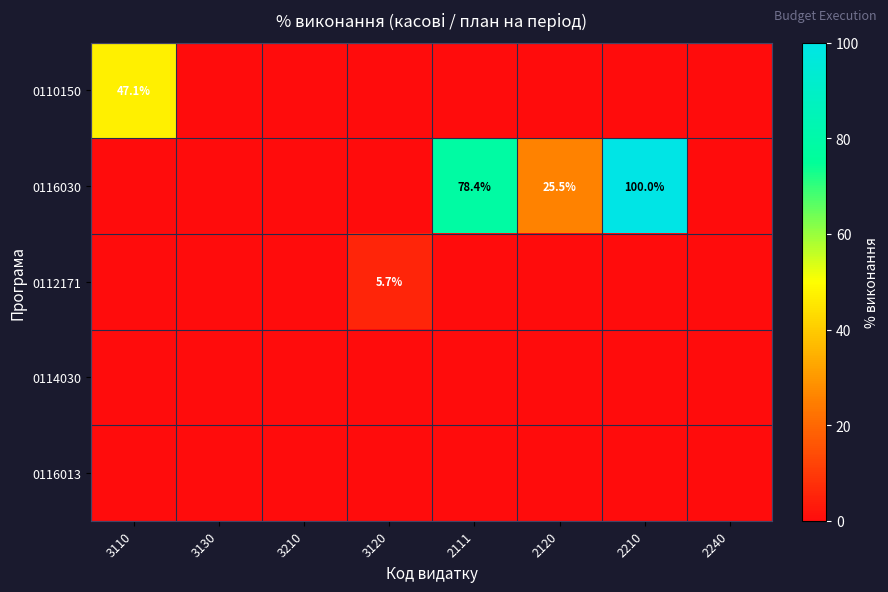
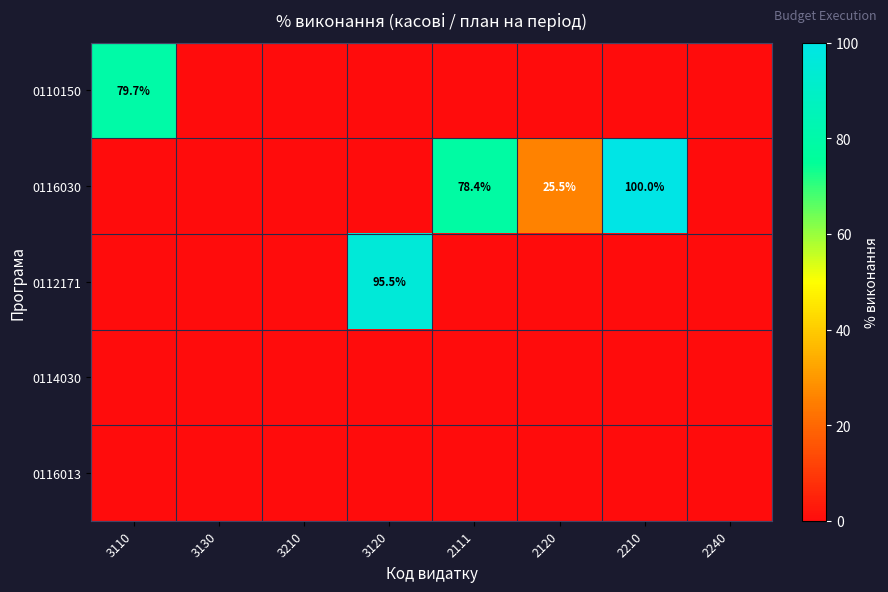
  {
    "0110150": {
-     "3110": "47.1%"
+     "3110": "79.7%"
    },
    "0116030": {
      "2111": "78.4%",
      "2120": "25.5%",
      "2210": "100.0%"
    },
    "0112171": {
-     "3120": "5.7%"
+     "3120": "95.5%"
    }
  }
